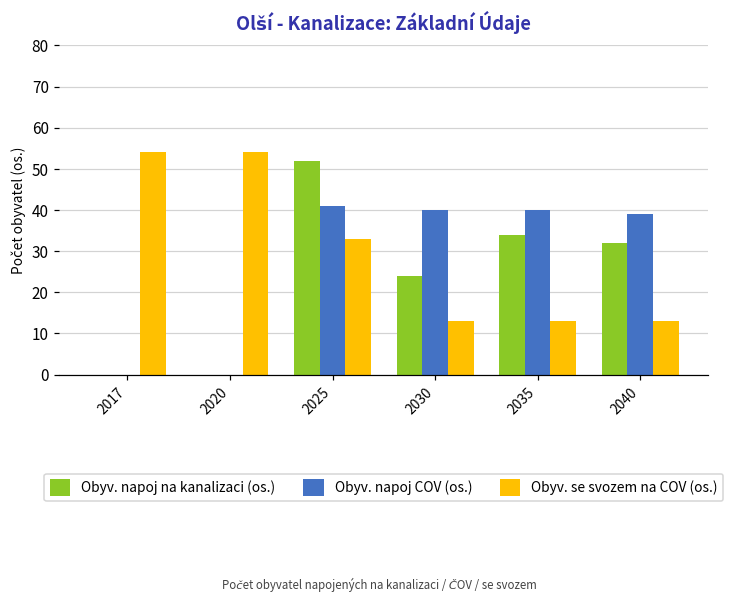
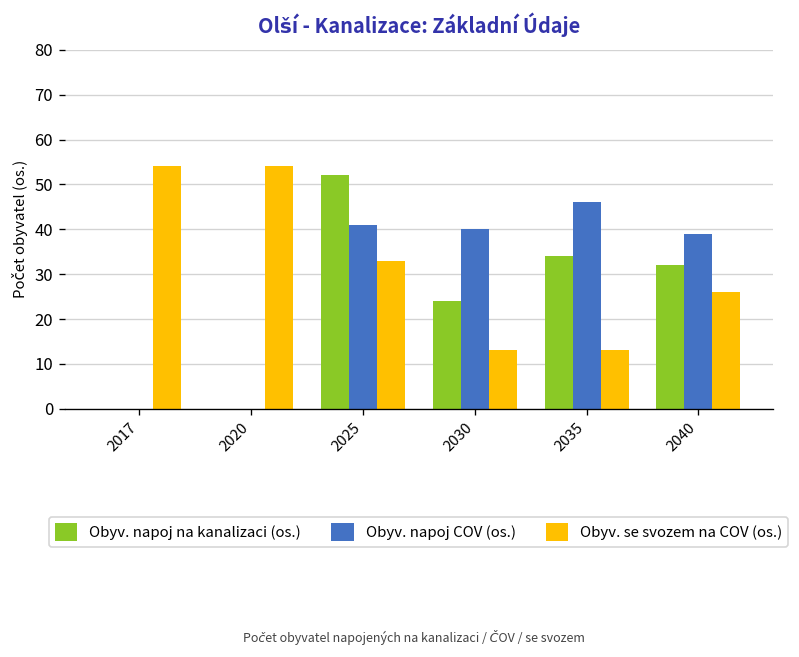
  {
    "Obyv. napoj na kanalizaci (os.)": {
      "2017": 0,
      "2020": 0,
      "2025": 52,
      "2030": 24,
      "2035": 34,
      "2040": 32
    },
    "Obyv. napoj COV (os.)": {
      "2017": 0,
      "2020": 0,
      "2025": 41,
      "2030": 40,
-     "2035": 40,
+     "2035": 46,
      "2040": 39
    },
    "Obyv. se svozem na COV (os.)": {
      "2017": 54,
      "2020": 54,
      "2025": 33,
      "2030": 13,
      "2035": 13,
-     "2040": 13
+     "2040": 26
    }
  }
